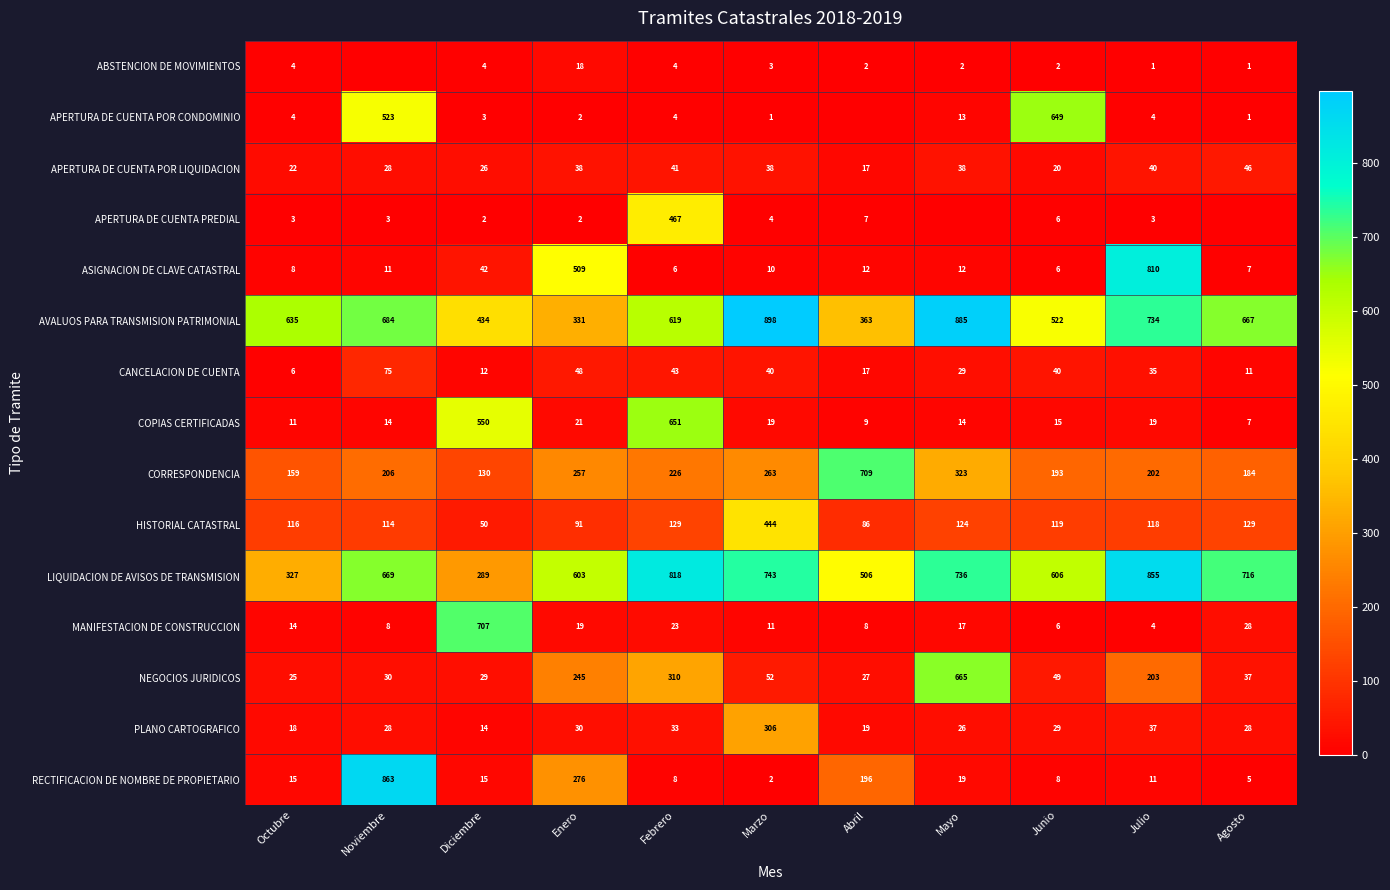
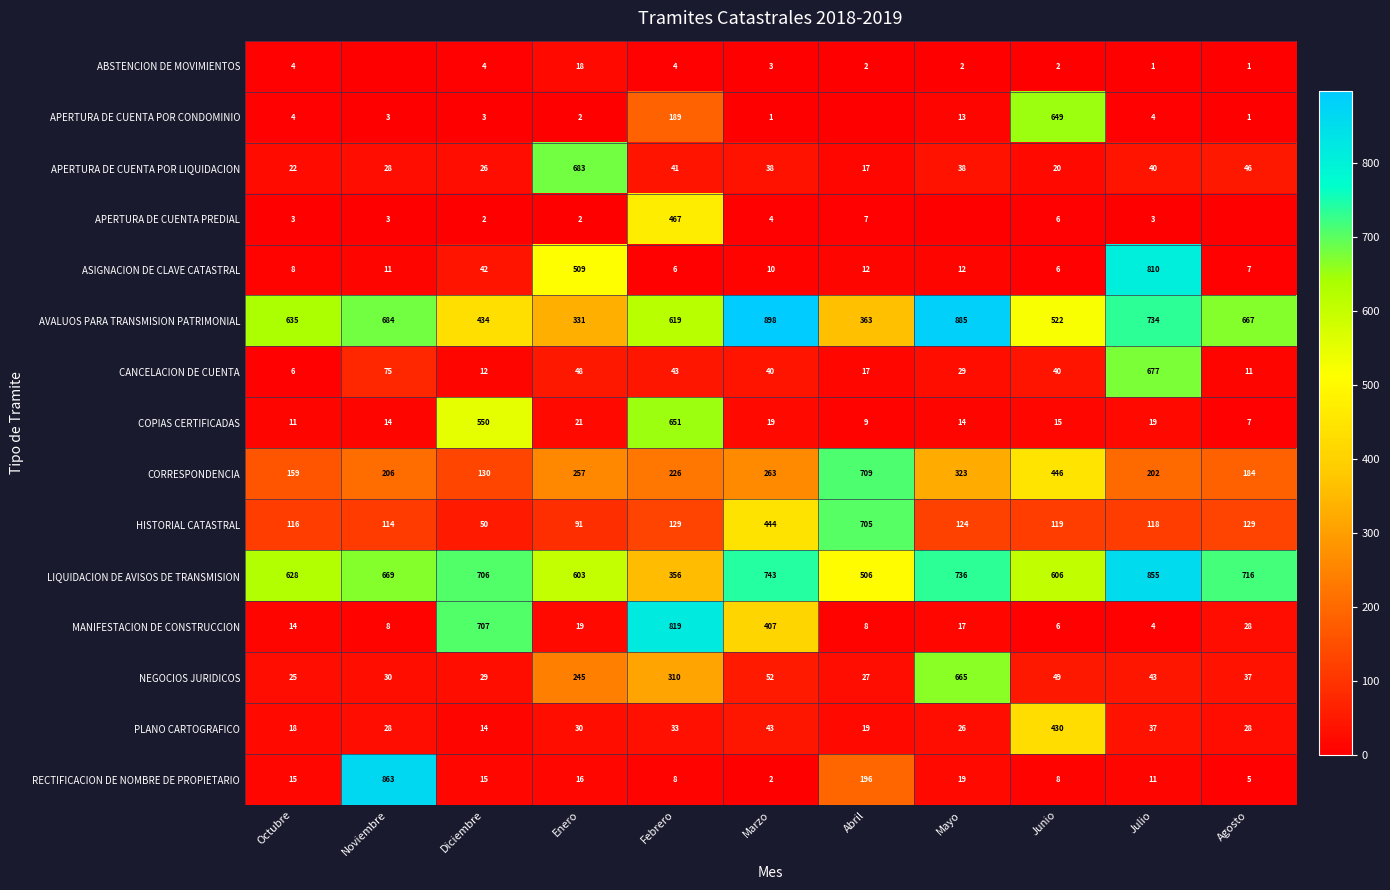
  {
    "ABSTENCION DE MOVIMIENTOS": {
      "Octubre": 4,
      "Diciembre": 4,
      "Enero": 18,
      "Febrero": 4,
      "Marzo": 3,
      "Abril": 2,
      "Mayo": 2,
      "Junio": 2,
      "Julio": 1,
      "Agosto": 1
    },
    "APERTURA DE CUENTA POR CONDOMINIO": {
      "Octubre": 4,
-     "Noviembre": 523,
+     "Noviembre": 3,
      "Diciembre": 3,
      "Enero": 2,
-     "Febrero": 4,
+     "Febrero": 189,
      "Marzo": 1,
      "Mayo": 13,
      "Junio": 649,
      "Julio": 4,
      "Agosto": 1
    },
    "APERTURA DE CUENTA POR LIQUIDACION": {
      "Octubre": 22,
      "Noviembre": 28,
      "Diciembre": 26,
-     "Enero": 38,
+     "Enero": 683,
      "Febrero": 41,
      "Marzo": 38,
      "Abril": 17,
      "Mayo": 38,
      "Junio": 20,
      "Julio": 40,
      "Agosto": 46
    },
    "APERTURA DE CUENTA PREDIAL": {
      "Octubre": 3,
      "Noviembre": 3,
      "Diciembre": 2,
      "Enero": 2,
      "Febrero": 467,
      "Marzo": 4,
      "Abril": 7,
      "Junio": 6,
      "Julio": 3
    },
    "ASIGNACION DE CLAVE CATASTRAL": {
      "Octubre": 8,
      "Noviembre": 11,
      "Diciembre": 42,
      "Enero": 509,
      "Febrero": 6,
      "Marzo": 10,
      "Abril": 12,
      "Mayo": 12,
      "Junio": 6,
      "Julio": 810,
      "Agosto": 7
    },
    "AVALUOS PARA TRANSMISION PATRIMONIAL": {
      "Octubre": 635,
      "Noviembre": 684,
      "Diciembre": 434,
      "Enero": 331,
      "Febrero": 619,
      "Marzo": 898,
      "Abril": 363,
      "Mayo": 885,
      "Junio": 522,
      "Julio": 734,
      "Agosto": 667
    },
    "CANCELACION DE CUENTA": {
      "Octubre": 6,
      "Noviembre": 75,
      "Diciembre": 12,
      "Enero": 48,
      "Febrero": 43,
      "Marzo": 40,
      "Abril": 17,
      "Mayo": 29,
      "Junio": 40,
-     "Julio": 35,
+     "Julio": 677,
      "Agosto": 11
    },
    "COPIAS CERTIFICADAS": {
      "Octubre": 11,
      "Noviembre": 14,
      "Diciembre": 550,
      "Enero": 21,
      "Febrero": 651,
      "Marzo": 19,
      "Abril": 9,
      "Mayo": 14,
      "Junio": 15,
      "Julio": 19,
      "Agosto": 7
    },
    "CORRESPONDENCIA": {
      "Octubre": 159,
      "Noviembre": 206,
      "Diciembre": 130,
      "Enero": 257,
      "Febrero": 226,
      "Marzo": 263,
      "Abril": 709,
      "Mayo": 323,
-     "Junio": 193,
+     "Junio": 446,
      "Julio": 202,
      "Agosto": 184
    },
    "HISTORIAL CATASTRAL": {
      "Octubre": 116,
      "Noviembre": 114,
      "Diciembre": 50,
      "Enero": 91,
      "Febrero": 129,
      "Marzo": 444,
-     "Abril": 86,
+     "Abril": 705,
      "Mayo": 124,
      "Junio": 119,
      "Julio": 118,
      "Agosto": 129
    },
    "LIQUIDACION DE AVISOS DE TRANSMISION": {
-     "Octubre": 327,
+     "Octubre": 628,
      "Noviembre": 669,
-     "Diciembre": 289,
+     "Diciembre": 706,
      "Enero": 603,
-     "Febrero": 818,
+     "Febrero": 356,
      "Marzo": 743,
      "Abril": 506,
      "Mayo": 736,
      "Junio": 606,
      "Julio": 855,
      "Agosto": 716
    },
    "MANIFESTACION DE CONSTRUCCION": {
      "Octubre": 14,
      "Noviembre": 8,
      "Diciembre": 707,
      "Enero": 19,
-     "Febrero": 23,
-     "Marzo": 11,
+     "Febrero": 819,
+     "Marzo": 407,
      "Abril": 8,
      "Mayo": 17,
      "Junio": 6,
      "Julio": 4,
      "Agosto": 28
    },
    "NEGOCIOS JURIDICOS": {
      "Octubre": 25,
      "Noviembre": 30,
      "Diciembre": 29,
      "Enero": 245,
      "Febrero": 310,
      "Marzo": 52,
      "Abril": 27,
      "Mayo": 665,
      "Junio": 49,
-     "Julio": 203,
+     "Julio": 43,
      "Agosto": 37
    },
    "PLANO CARTOGRAFICO": {
      "Octubre": 18,
      "Noviembre": 28,
      "Diciembre": 14,
      "Enero": 30,
      "Febrero": 33,
-     "Marzo": 306,
+     "Marzo": 43,
      "Abril": 19,
      "Mayo": 26,
-     "Junio": 29,
+     "Junio": 430,
      "Julio": 37,
      "Agosto": 28
    },
    "RECTIFICACION DE NOMBRE DE PROPIETARIO": {
      "Octubre": 15,
      "Noviembre": 863,
      "Diciembre": 15,
-     "Enero": 276,
+     "Enero": 16,
      "Febrero": 8,
      "Marzo": 2,
      "Abril": 196,
      "Mayo": 19,
      "Junio": 8,
      "Julio": 11,
      "Agosto": 5
    }
  }
